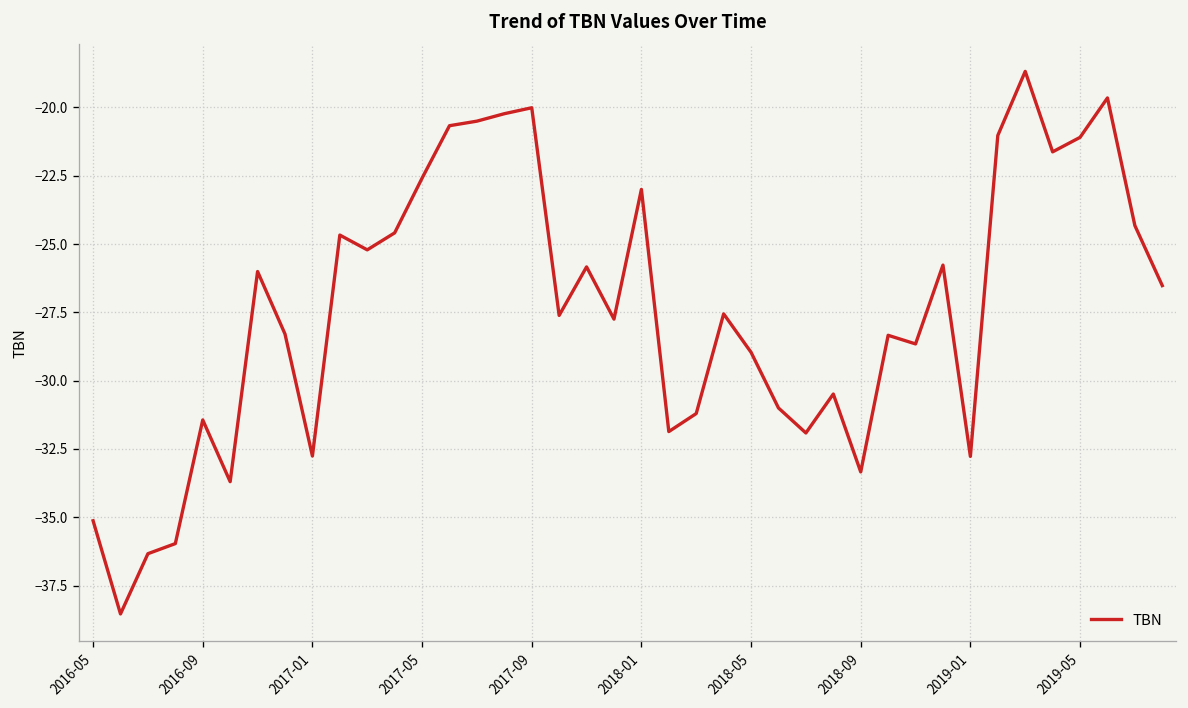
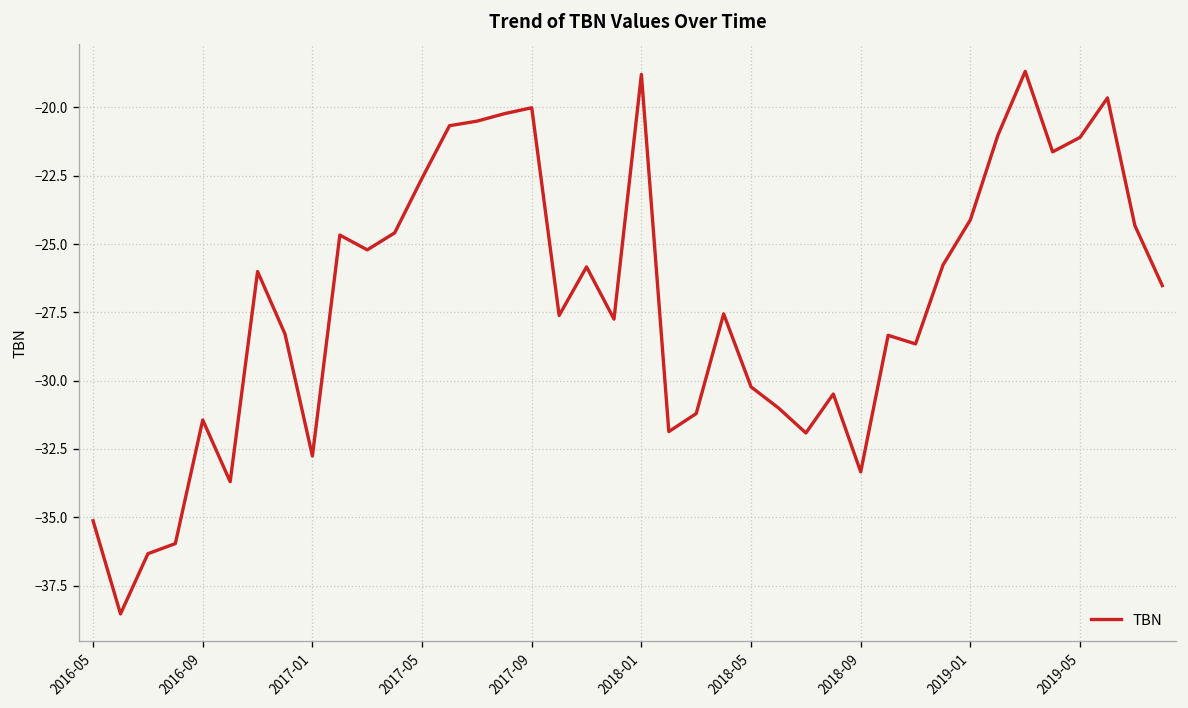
  {
    "2016-05": -35.1,
    "2016-09": -31.4,
    "2017-01": -32.8,
    "2017-05": -22.6,
    "2017-09": -20.0,
-   "2018-01": -23.0,
-   "2018-05": -29.0,
+   "2018-01": -18.8,
+   "2018-05": -30.2,
    "2018-09": -33.3,
-   "2019-01": -32.8,
+   "2019-01": -24.1,
    "2019-05": -21.1
  }
